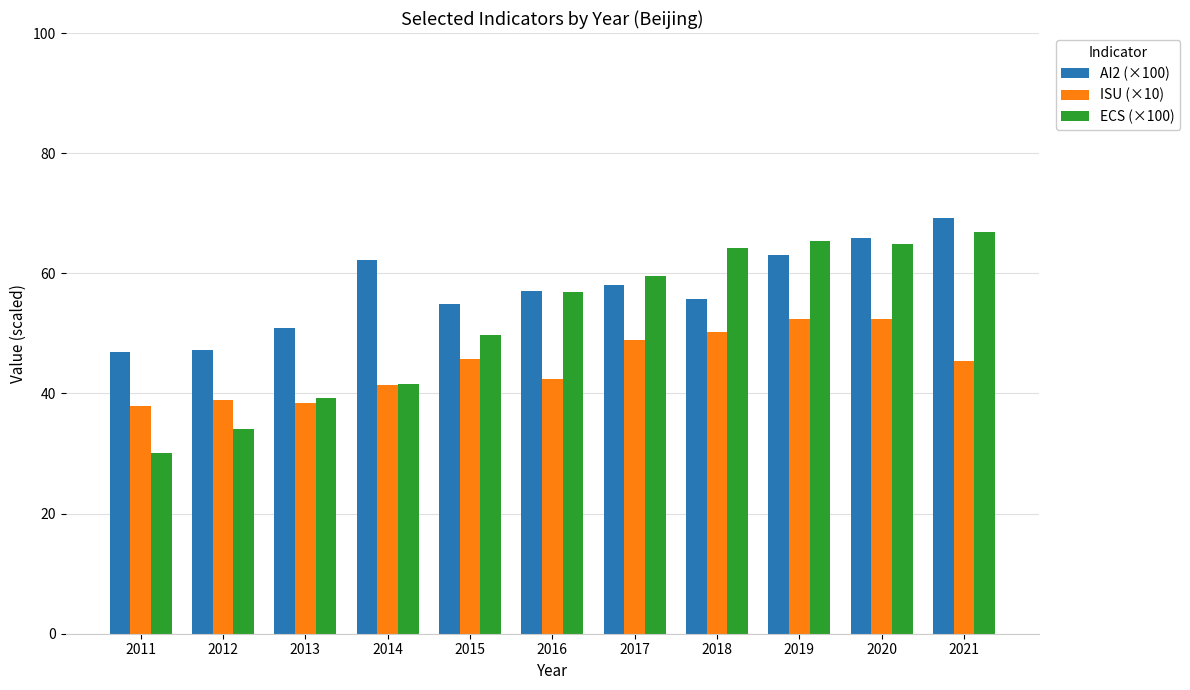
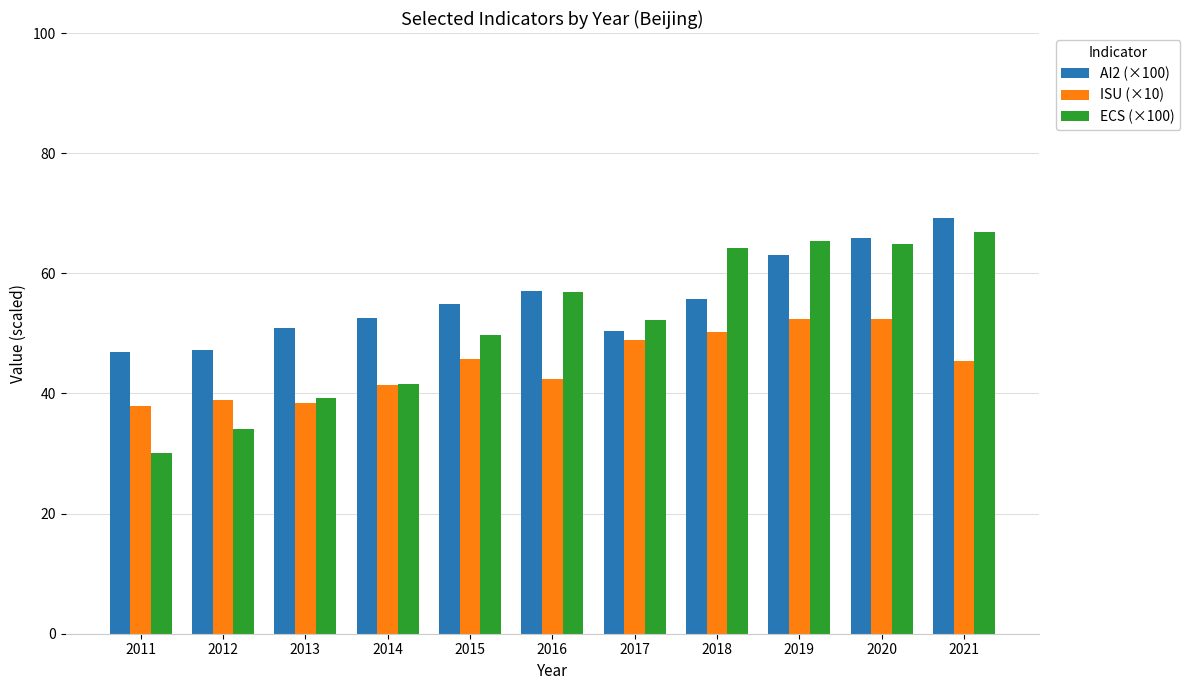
  {
    "AI2 (×100)": {
      "2011": 47,
      "2012": 47,
      "2013": 51,
-     "2014": 62,
+     "2014": 53,
      "2015": 55,
      "2016": 57,
-     "2017": 58,
+     "2017": 50,
      "2018": 56,
      "2019": 63,
      "2020": 66,
      "2021": 69
    },
    "ISU (×10)": {
      "2011": 38,
      "2012": 39,
      "2013": 38,
      "2014": 41,
      "2015": 46,
      "2016": 42,
      "2017": 49,
      "2018": 50,
      "2019": 52,
      "2020": 52,
      "2021": 45
    },
    "ECS (×100)": {
      "2011": 30,
      "2012": 34,
      "2013": 39,
      "2014": 42,
      "2015": 50,
      "2016": 57,
-     "2017": 60,
+     "2017": 52,
      "2018": 64,
      "2019": 65,
      "2020": 65,
      "2021": 67
    }
  }
